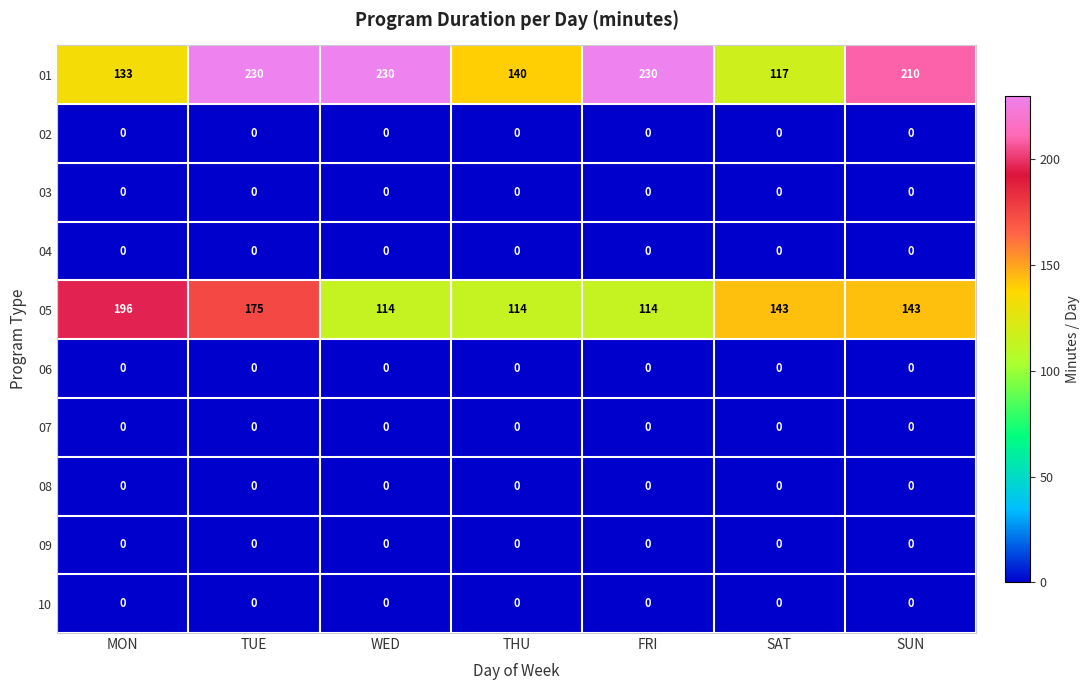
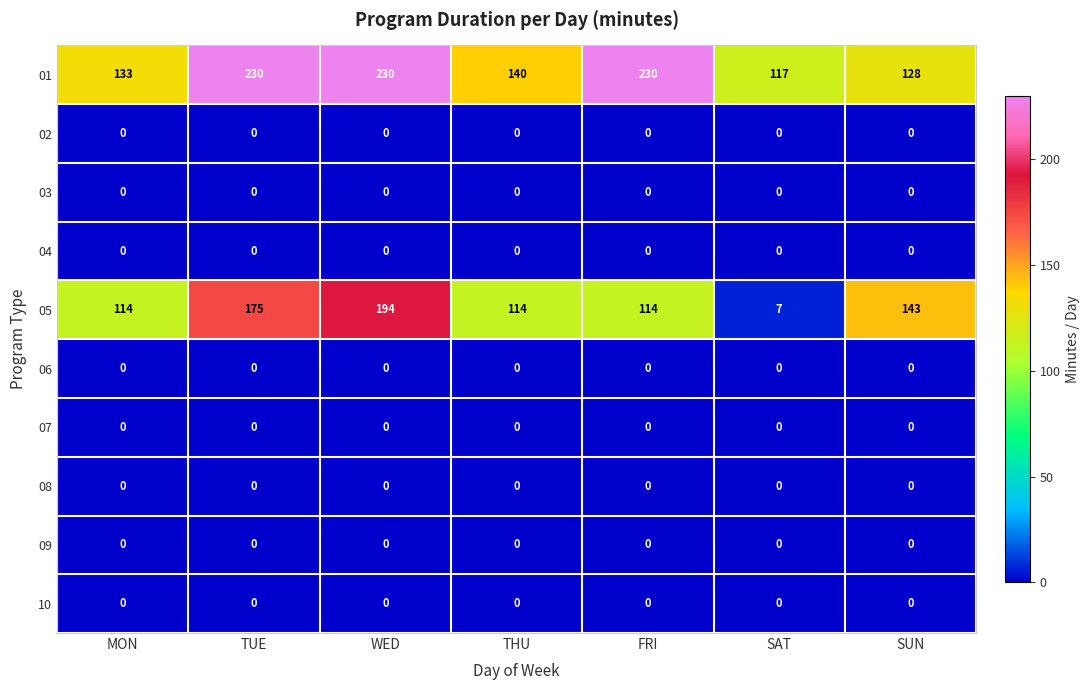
  {
    "01": {
      "MON": 133,
      "TUE": 230,
      "WED": 230,
      "THU": 140,
      "FRI": 230,
      "SAT": 117,
-     "SUN": 210
+     "SUN": 128
    },
    "02": {
      "MON": 0,
      "TUE": 0,
      "WED": 0,
      "THU": 0,
      "FRI": 0,
      "SAT": 0,
      "SUN": 0
    },
    "03": {
      "MON": 0,
      "TUE": 0,
      "WED": 0,
      "THU": 0,
      "FRI": 0,
      "SAT": 0,
      "SUN": 0
    },
    "04": {
      "MON": 0,
      "TUE": 0,
      "WED": 0,
      "THU": 0,
      "FRI": 0,
      "SAT": 0,
      "SUN": 0
    },
    "05": {
-     "MON": 196,
+     "MON": 114,
      "TUE": 175,
-     "WED": 114,
+     "WED": 194,
      "THU": 114,
      "FRI": 114,
-     "SAT": 143,
+     "SAT": 7,
      "SUN": 143
    },
    "06": {
      "MON": 0,
      "TUE": 0,
      "WED": 0,
      "THU": 0,
      "FRI": 0,
      "SAT": 0,
      "SUN": 0
    },
    "07": {
      "MON": 0,
      "TUE": 0,
      "WED": 0,
      "THU": 0,
      "FRI": 0,
      "SAT": 0,
      "SUN": 0
    },
    "08": {
      "MON": 0,
      "TUE": 0,
      "WED": 0,
      "THU": 0,
      "FRI": 0,
      "SAT": 0,
      "SUN": 0
    },
    "09": {
      "MON": 0,
      "TUE": 0,
      "WED": 0,
      "THU": 0,
      "FRI": 0,
      "SAT": 0,
      "SUN": 0
    },
    "10": {
      "MON": 0,
      "TUE": 0,
      "WED": 0,
      "THU": 0,
      "FRI": 0,
      "SAT": 0,
      "SUN": 0
    }
  }
